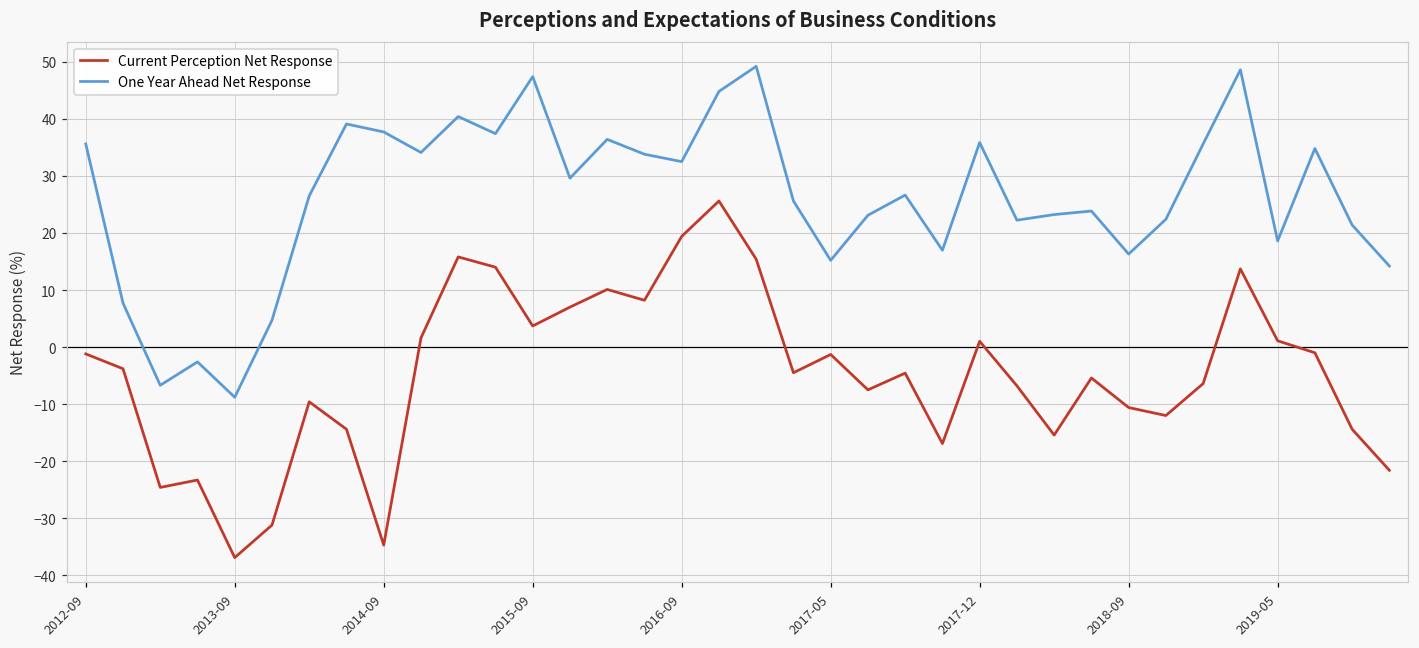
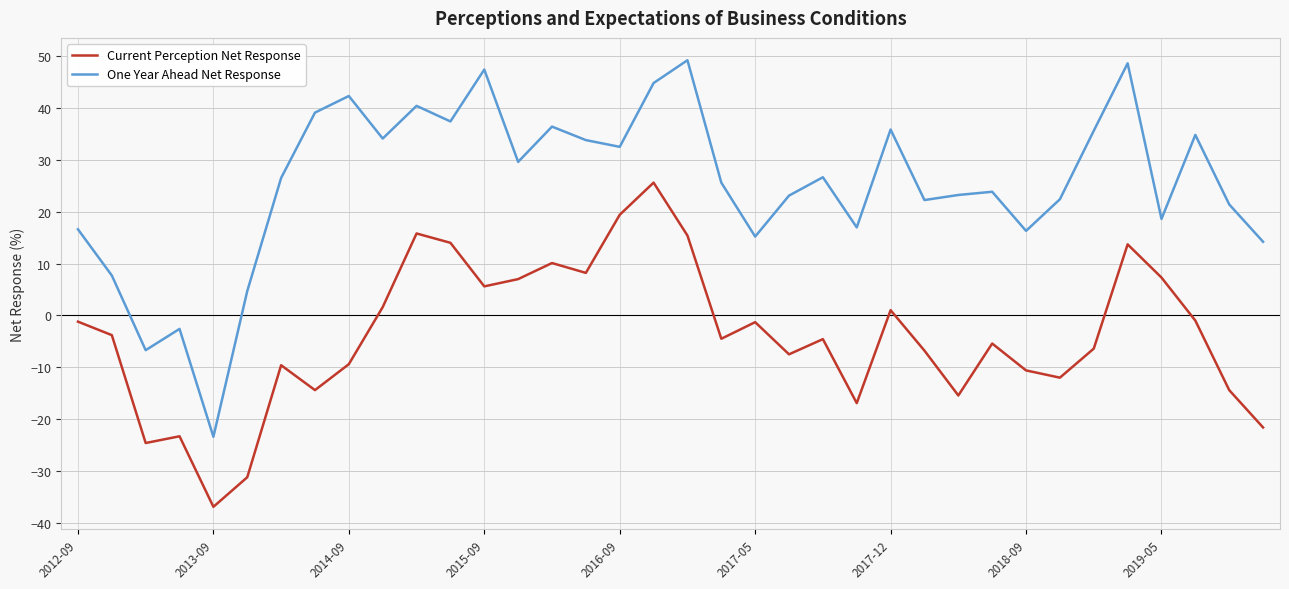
  {
    "Current Perception Net Response": {
      "2012-09": -1,
      "2013-09": -37,
-     "2014-09": -35,
-     "2015-09": 4,
+     "2014-09": -9,
+     "2015-09": 6,
      "2016-09": 19,
      "2017-05": -1,
      "2017-12": 1,
      "2018-09": -11,
-     "2019-05": 1
+     "2019-05": 7
    },
    "One Year Ahead Net Response": {
-     "2012-09": 36,
-     "2013-09": -9,
-     "2014-09": 38,
+     "2012-09": 17,
+     "2013-09": -23,
+     "2014-09": 42,
      "2015-09": 47,
      "2016-09": 33,
      "2017-05": 15,
      "2017-12": 36,
      "2018-09": 16,
      "2019-05": 19
    }
  }
